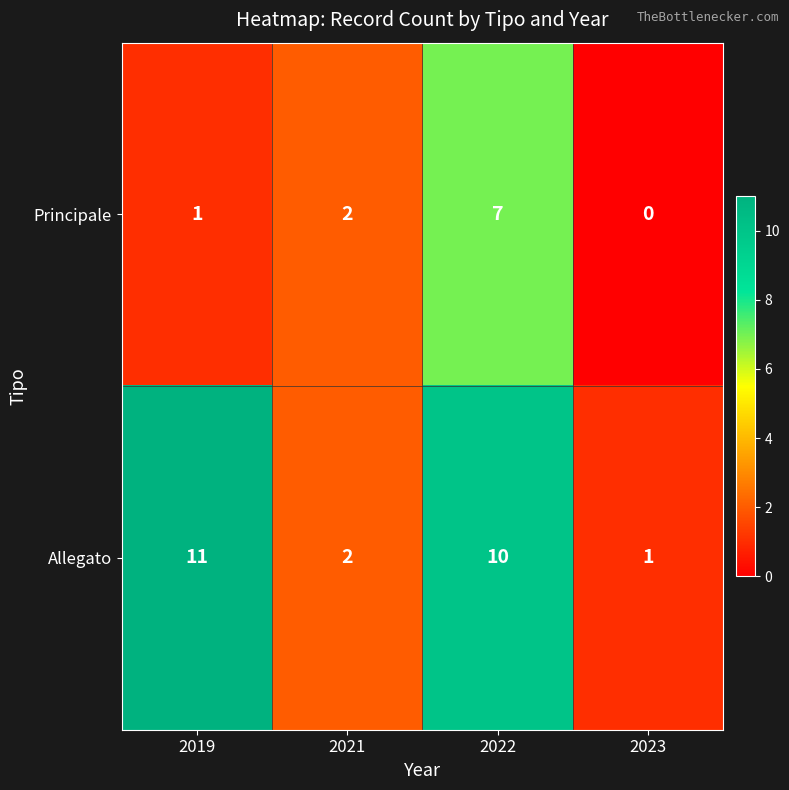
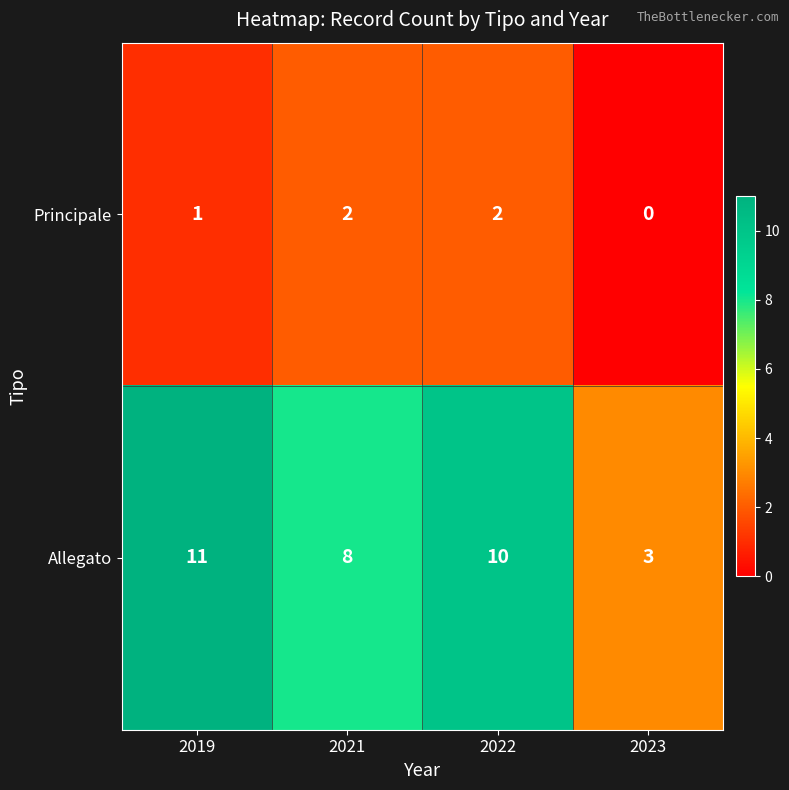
  {
    "Principale": {
      "2019": 1,
      "2021": 2,
-     "2022": 7,
+     "2022": 2,
      "2023": 0
    },
    "Allegato": {
      "2019": 11,
-     "2021": 2,
+     "2021": 8,
      "2022": 10,
-     "2023": 1
+     "2023": 3
    }
  }
